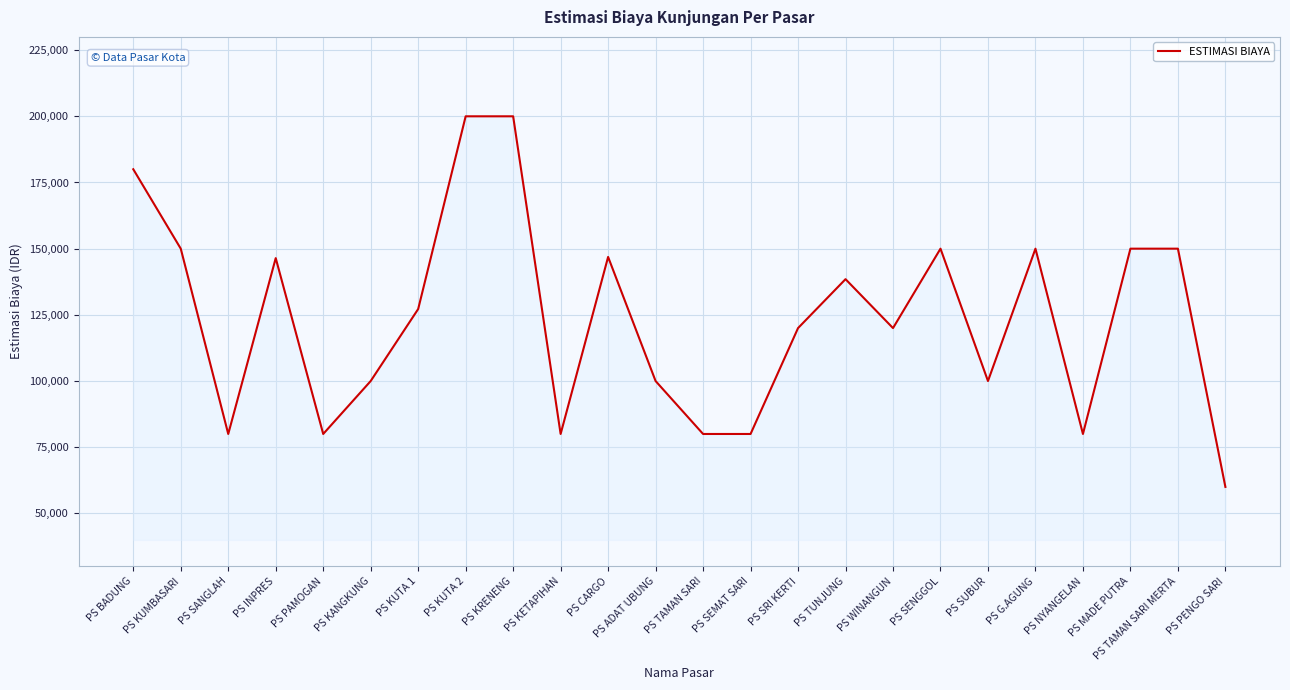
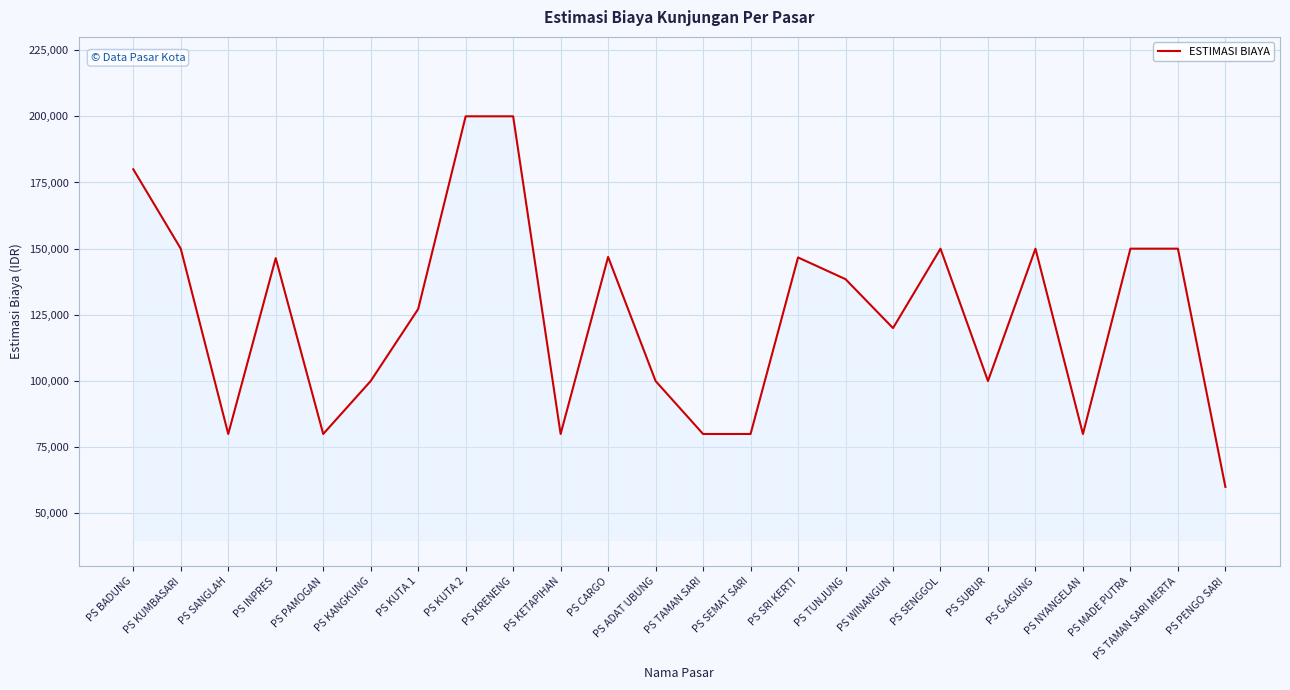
  {
    "PS BADUNG": "180,000",
    "PS KUMBASARI": "150,000",
    "PS SANGLAH": "80,000",
    "PS INPRES": "146,000",
    "PS PAMOGAN": "80,000",
    "PS KANGKUNG": "100,000",
    "PS KUTA 1": "127,000",
    "PS KUTA 2": "200,000",
    "PS KRENENG": "200,000",
    "PS KETAPIHAN": "80,000",
    "PS CARGO": "147,000",
    "PS ADAT UBUNG": "100,000",
    "PS TAMAN SARI": "80,000",
    "PS SEMAT SARI": "80,000",
-   "PS SRI KERTI": "120,000",
+   "PS SRI KERTI": "147,000",
    "PS TUNJUNG": "138,000",
    "PS WINANGUN": "120,000",
    "PS SENGGOL": "150,000",
    "PS SUBUR": "100,000",
    "PS G.AGUNG": "150,000",
    "PS NYANGELAN": "80,000",
    "PS MADE PUTRA": "150,000",
    "PS TAMAN SARI MERTA": "150,000",
    "PS PENGO SARI": "60,000"
  }
